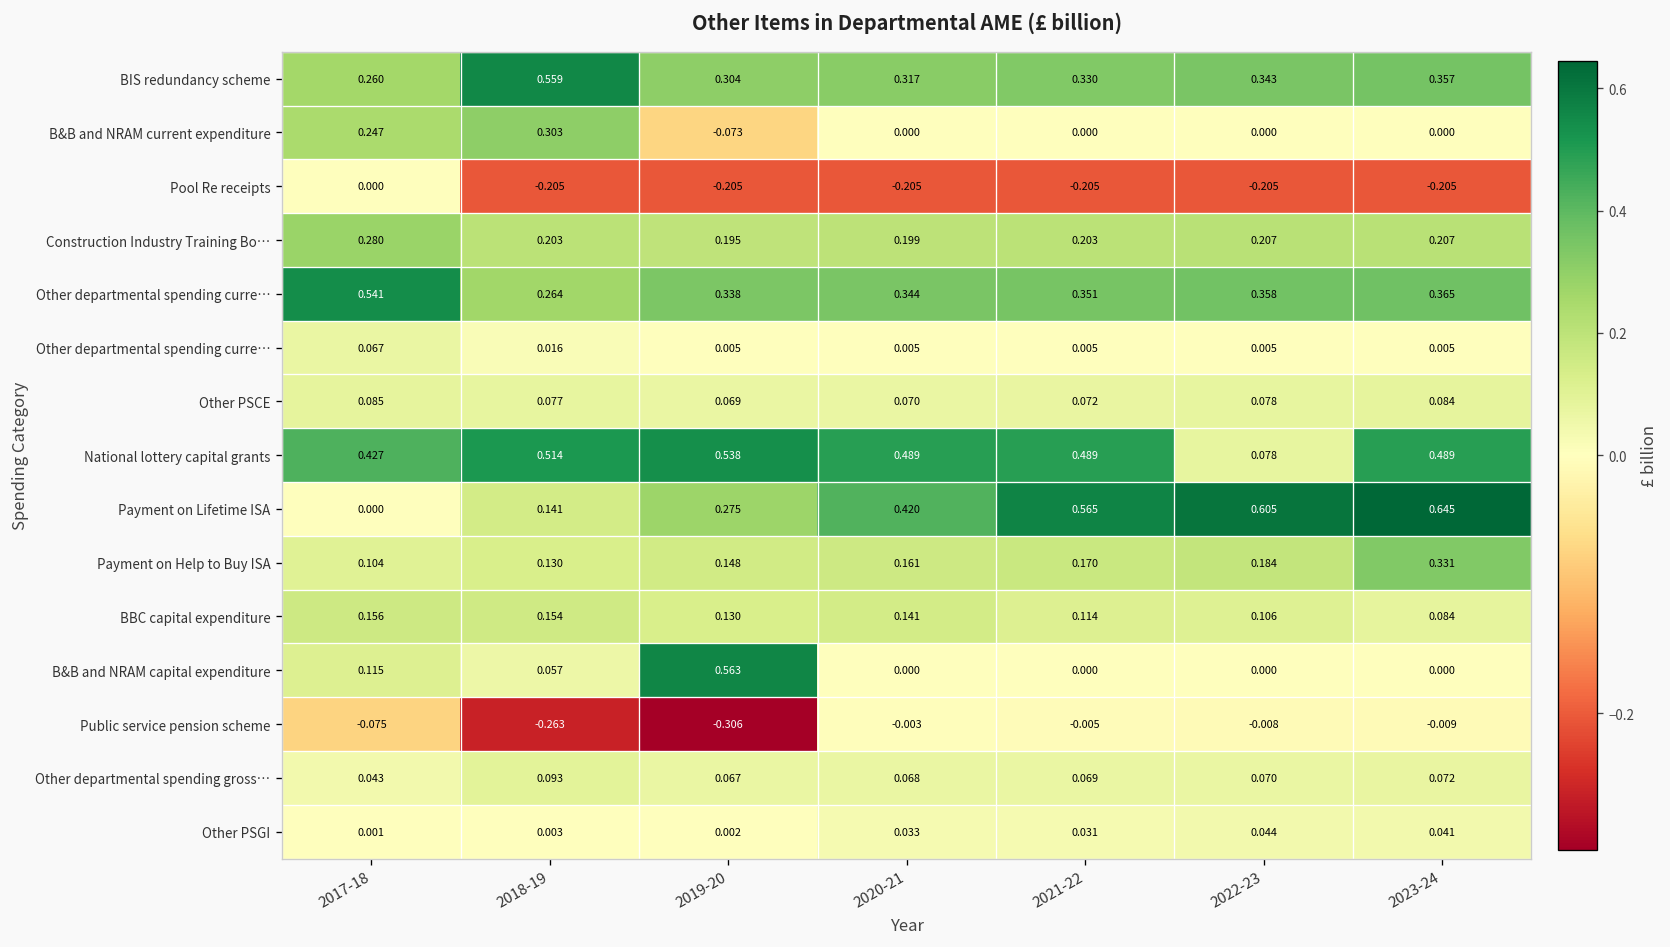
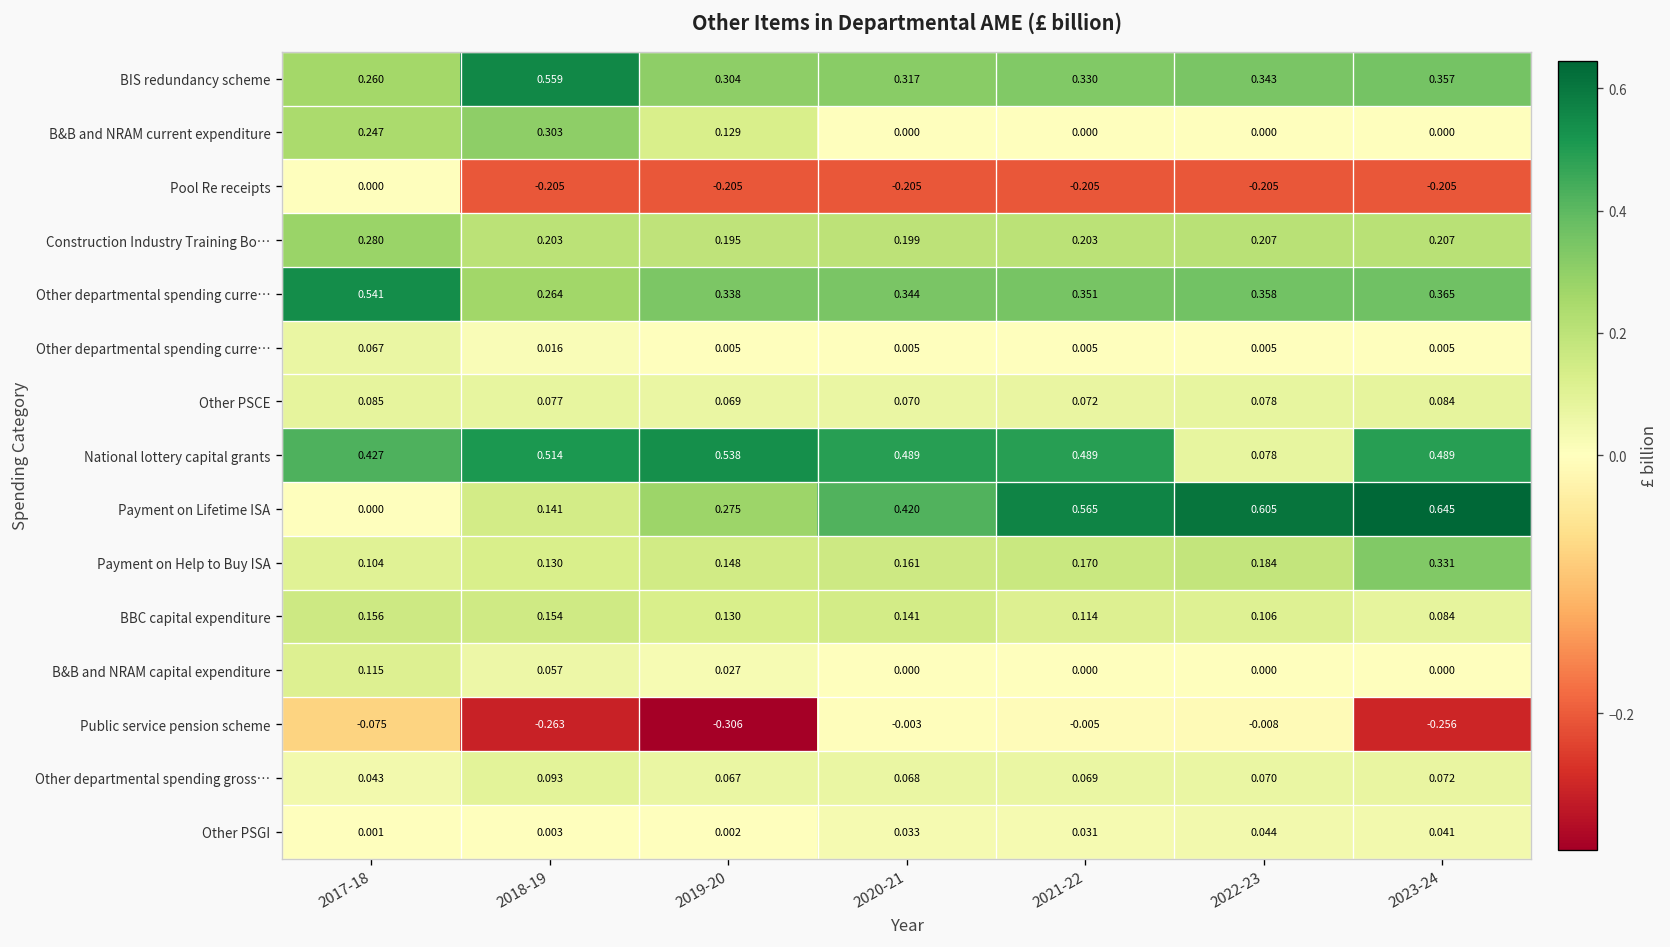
  {
    "BIS redundancy scheme": {
      "2017-18": 0.260,
      "2018-19": 0.559,
      "2019-20": 0.304,
      "2020-21": 0.317,
      "2021-22": 0.330,
      "2022-23": 0.343,
      "2023-24": 0.357
    },
    "B&B and NRAM current expenditure": {
      "2017-18": 0.247,
      "2018-19": 0.303,
-     "2019-20": -0.073,
+     "2019-20": 0.129,
      "2020-21": 0.000,
      "2021-22": 0.000,
      "2022-23": 0.000,
      "2023-24": 0.000
    },
    "Pool Re receipts": {
      "2017-18": 0.000,
      "2018-19": -0.205,
      "2019-20": -0.205,
      "2020-21": -0.205,
      "2021-22": -0.205,
      "2022-23": -0.205,
      "2023-24": -0.205
    },
    "Construction Industry Training Bo…": {
      "2017-18": 0.280,
      "2018-19": 0.203,
      "2019-20": 0.195,
      "2020-21": 0.199,
      "2021-22": 0.203,
      "2022-23": 0.207,
      "2023-24": 0.207
    },
    "Other PSCE": {
      "2017-18": 0.085,
      "2018-19": 0.077,
      "2019-20": 0.069,
      "2020-21": 0.070,
      "2021-22": 0.072,
      "2022-23": 0.078,
      "2023-24": 0.084
    },
    "National lottery capital grants": {
      "2017-18": 0.427,
      "2018-19": 0.514,
      "2019-20": 0.538,
      "2020-21": 0.489,
      "2021-22": 0.489,
      "2022-23": 0.078,
      "2023-24": 0.489
    },
    "Payment on Lifetime ISA": {
      "2017-18": 0.000,
      "2018-19": 0.141,
      "2019-20": 0.275,
      "2020-21": 0.420,
      "2021-22": 0.565,
      "2022-23": 0.605,
      "2023-24": 0.645
    },
    "Payment on Help to Buy ISA": {
      "2017-18": 0.104,
      "2018-19": 0.130,
      "2019-20": 0.148,
      "2020-21": 0.161,
      "2021-22": 0.170,
      "2022-23": 0.184,
      "2023-24": 0.331
    },
    "BBC capital expenditure": {
      "2017-18": 0.156,
      "2018-19": 0.154,
      "2019-20": 0.130,
      "2020-21": 0.141,
      "2021-22": 0.114,
      "2022-23": 0.106,
      "2023-24": 0.084
    },
    "B&B and NRAM capital expenditure": {
      "2017-18": 0.115,
      "2018-19": 0.057,
-     "2019-20": 0.563,
+     "2019-20": 0.027,
      "2020-21": 0.000,
      "2021-22": 0.000,
      "2022-23": 0.000,
      "2023-24": 0.000
    },
    "Public service pension scheme": {
      "2017-18": -0.075,
      "2018-19": -0.263,
      "2019-20": -0.306,
      "2020-21": -0.003,
      "2021-22": -0.005,
      "2022-23": -0.008,
-     "2023-24": -0.009
+     "2023-24": -0.256
    },
    "Other departmental spending gross…": {
      "2017-18": 0.043,
      "2018-19": 0.093,
      "2019-20": 0.067,
      "2020-21": 0.068,
      "2021-22": 0.069,
      "2022-23": 0.070,
      "2023-24": 0.072
    },
    "Other PSGI": {
      "2017-18": 0.001,
      "2018-19": 0.003,
      "2019-20": 0.002,
      "2020-21": 0.033,
      "2021-22": 0.031,
      "2022-23": 0.044,
      "2023-24": 0.041
    }
  }
